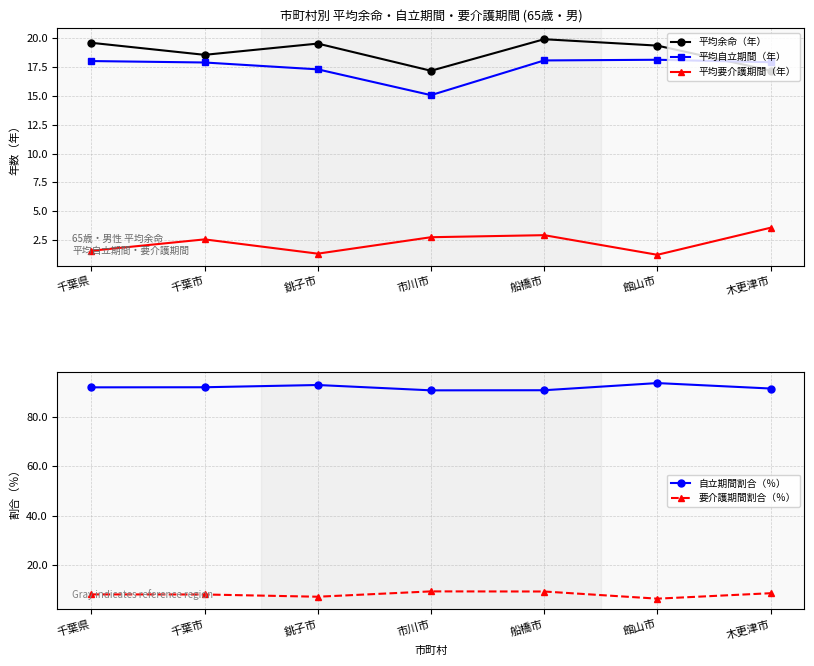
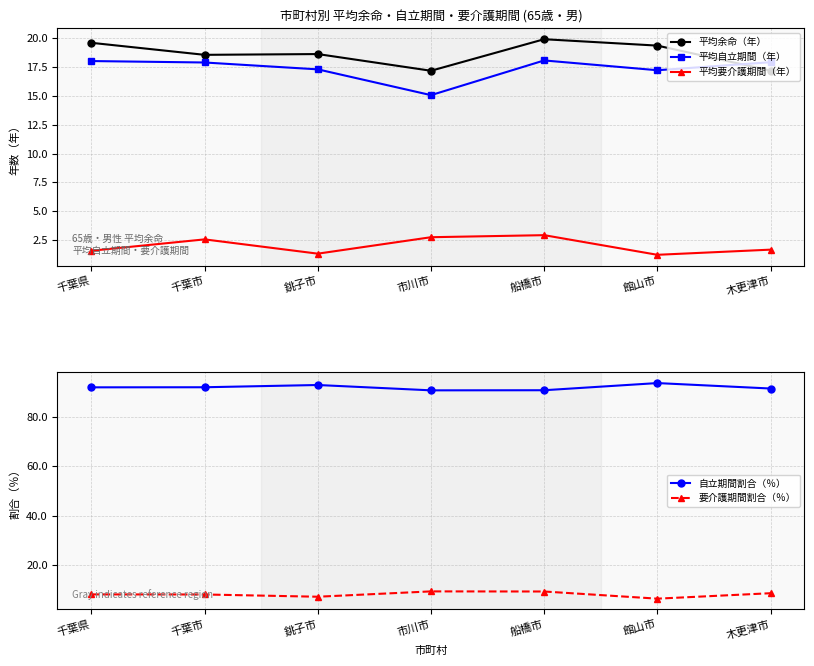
  {
    "市町村別 平均余命・自立期間・要介護期間 (65歳・男)": {
      "平均余命（年）": {
        "千葉県": 19.6,
        "千葉市": 18.6,
-       "銚子市": 19.5,
+       "銚子市": 18.6,
        "市川市": 17.2,
        "船橋市": 19.9,
        "館山市": 19.4
      },
      "平均自立期間（年）": {
        "千葉県": 18.0,
        "千葉市": 17.9,
        "銚子市": 17.3,
        "市川市": 15.1,
        "船橋市": 18.1,
-       "館山市": 18.1
+       "館山市": 17.2
      },
      "平均要介護期間（年）": {
        "千葉市": 2.6,
        "銚子市": 1.3,
        "市川市": 2.8,
        "船橋市": 2.9,
        "館山市": 1.2,
-       "木更津市": 3.6
+       "木更津市": 1.7
      }
    }
  }
